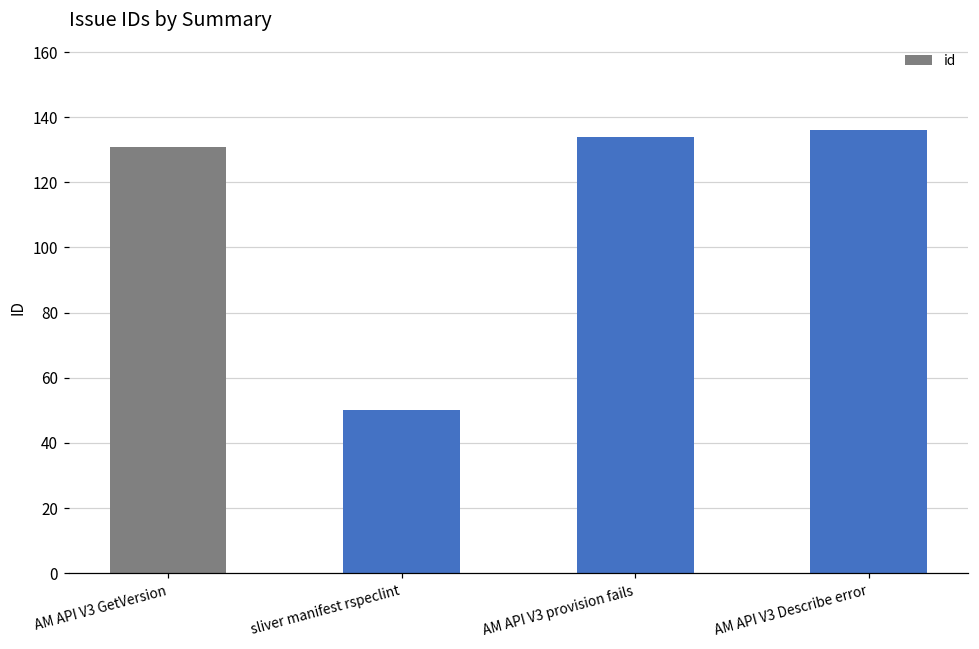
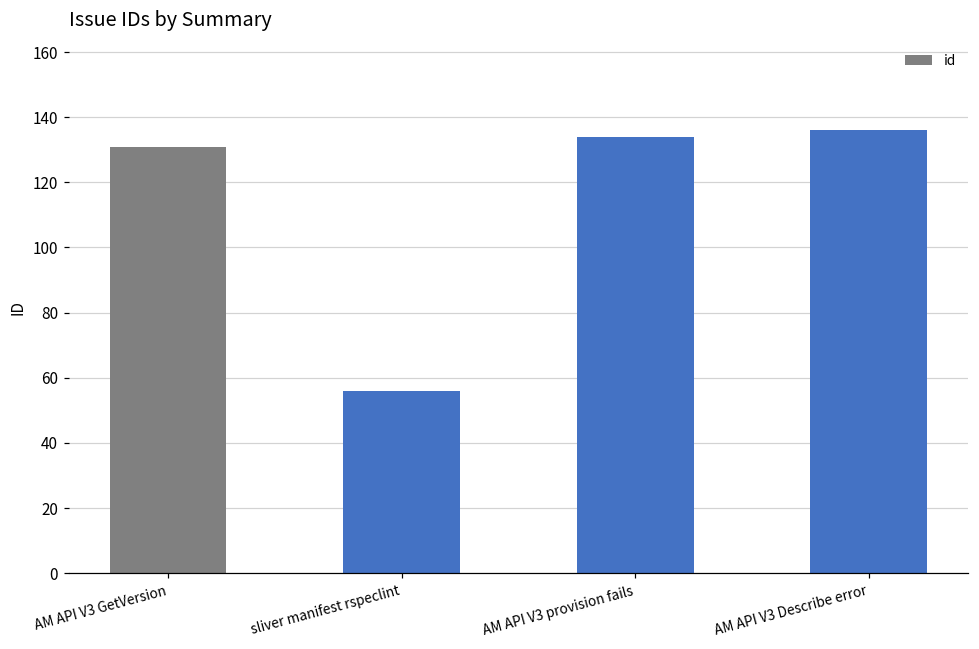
  {
    "AM API V3 GetVersion": 131,
-   "sliver manifest rspeclint": 50,
+   "sliver manifest rspeclint": 56,
    "AM API V3 provision fails": 134,
    "AM API V3 Describe error": 136
  }
